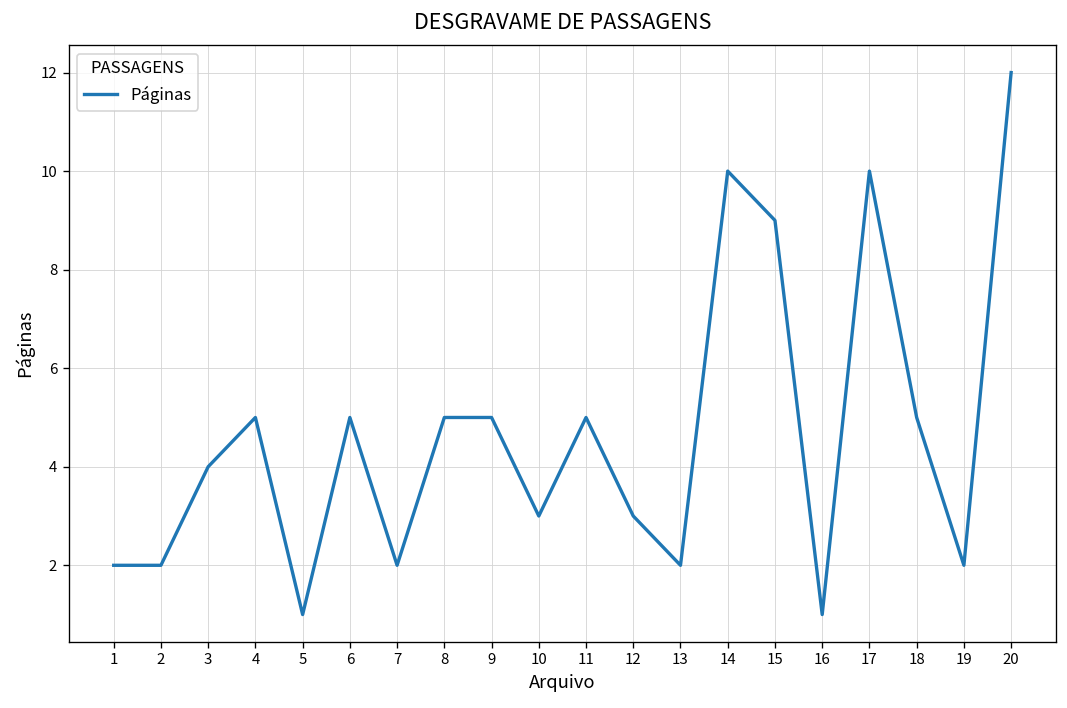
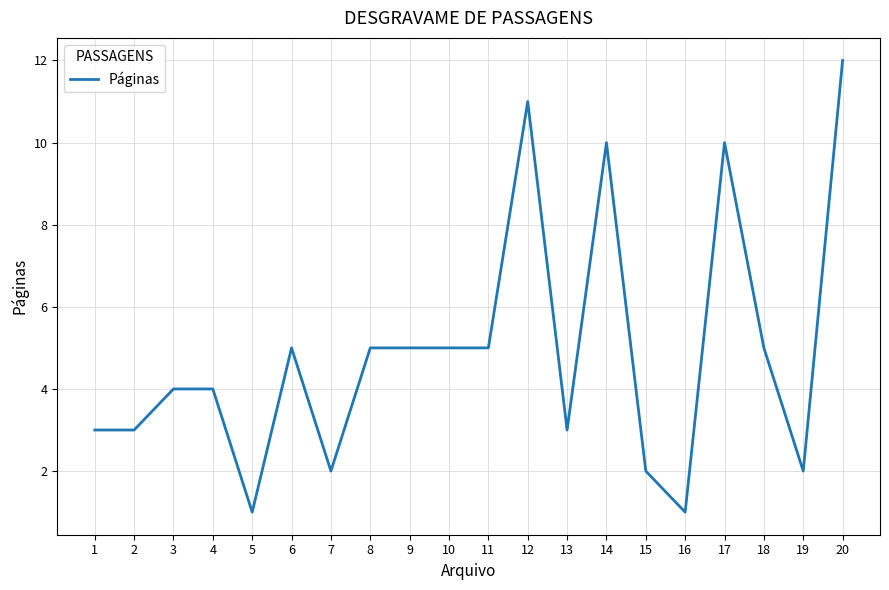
  {
-   "1": 2,
-   "2": 2,
+   "1": 3,
+   "2": 3,
    "3": 4,
-   "4": 5,
+   "4": 4,
    "5": 1,
    "6": 5,
    "7": 2,
    "8": 5,
    "9": 5,
-   "10": 3,
+   "10": 5,
    "11": 5,
-   "12": 3,
-   "13": 2,
+   "12": 11,
+   "13": 3,
    "14": 10,
-   "15": 9,
+   "15": 2,
    "16": 1,
    "17": 10,
    "18": 5,
    "19": 2,
    "20": 12
  }
